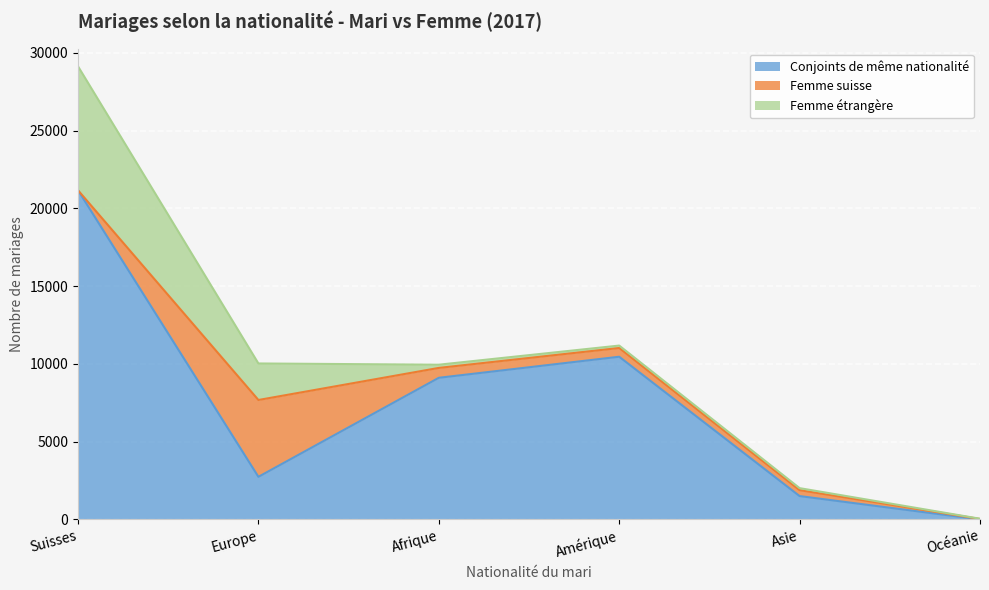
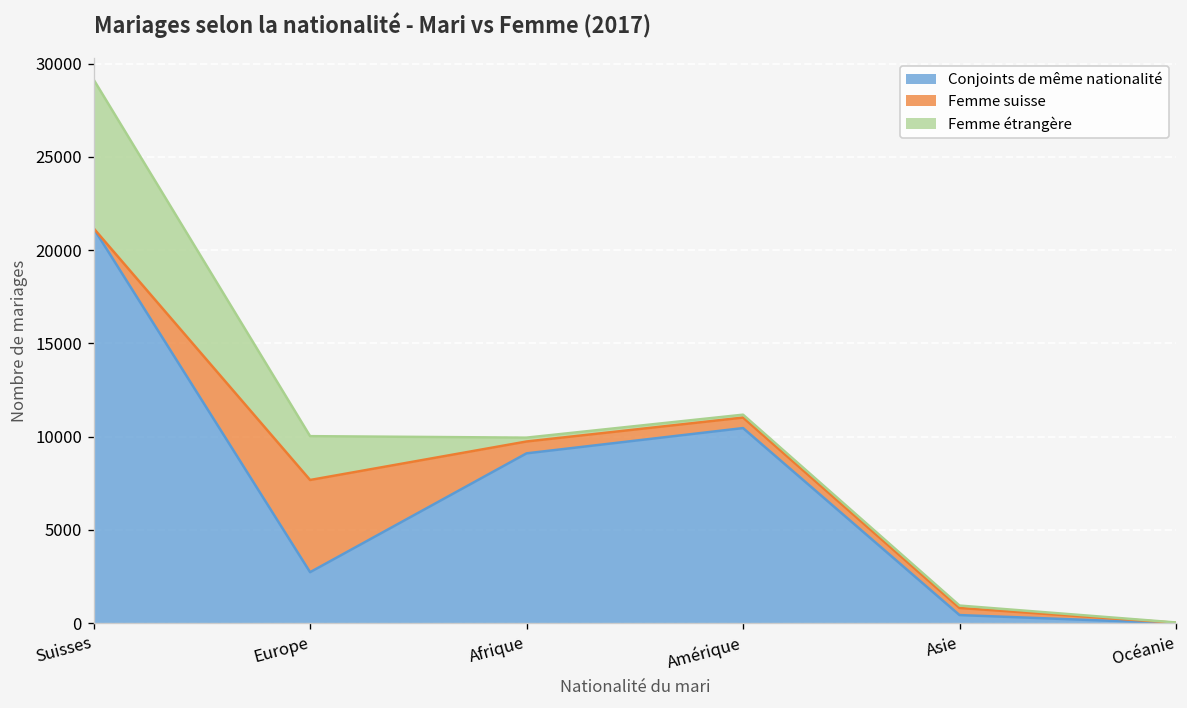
  {
    "Conjoints de même nationalité": {
      "Europe": 2700,
      "Afrique": 9100,
      "Amérique": 10500,
-     "Asie": 1500
+     "Asie": 400
    },
    "Femme suisse": {
      "Europe": 4900,
      "Afrique": 600
    },
    "Femme étrangère": {
      "Suisses": 8000,
      "Europe": 2300,
      "Afrique": 200
    }
  }
